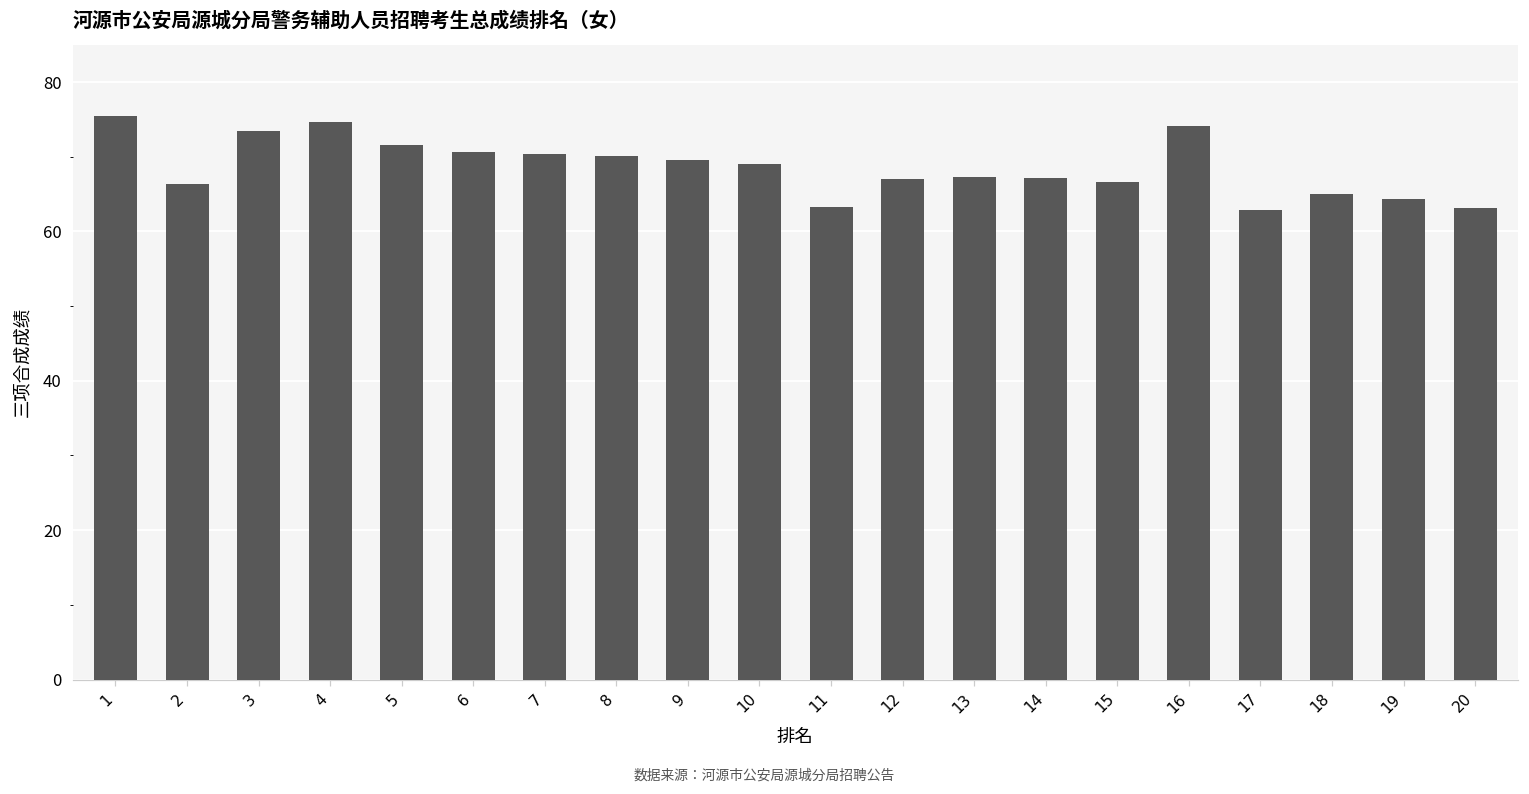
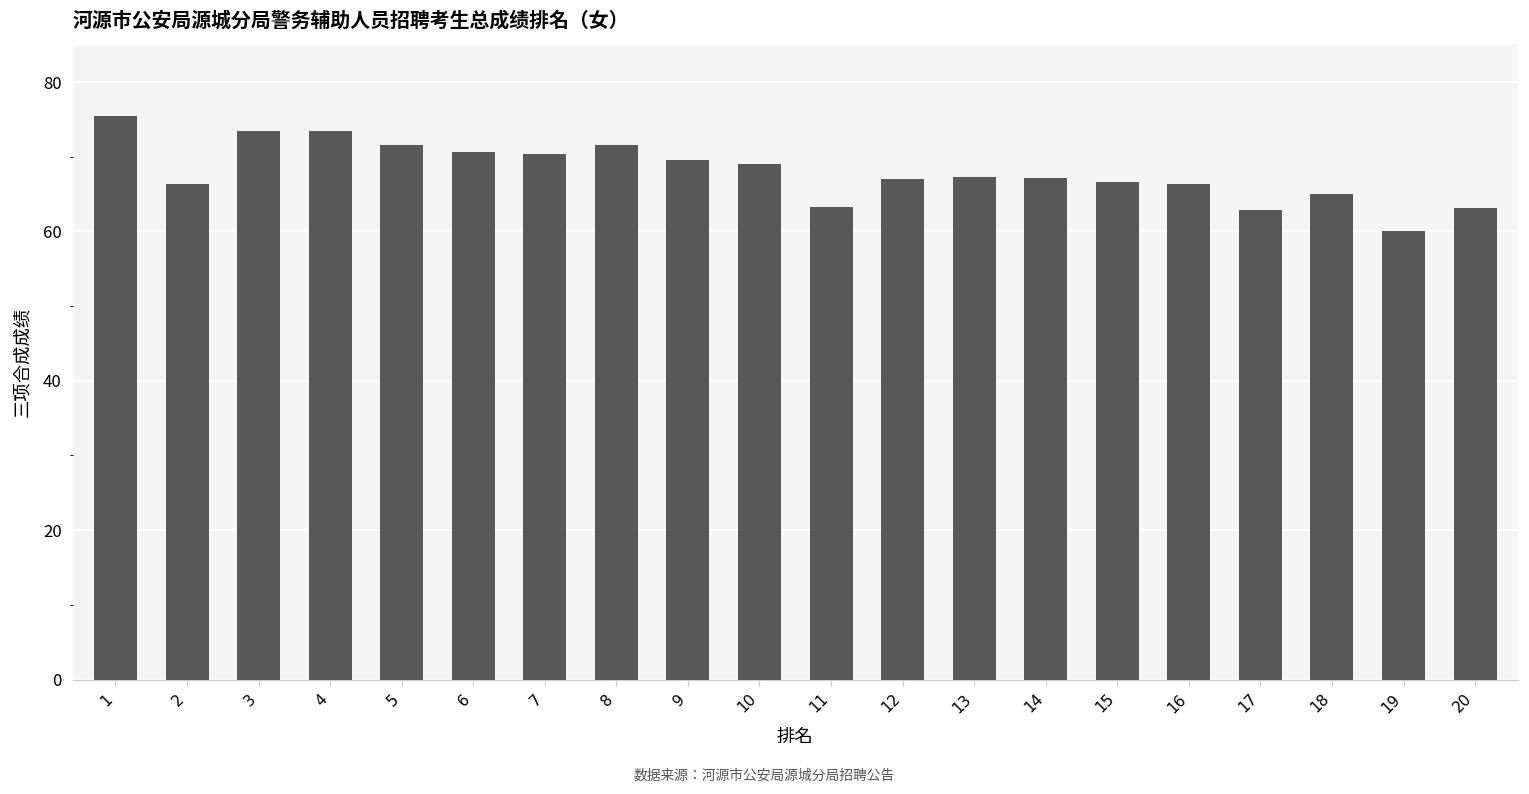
  {
    "1": 75,
    "2": 66,
    "3": 73,
-   "4": 75,
+   "4": 73,
    "5": 72,
    "6": 71,
    "7": 70,
-   "8": 70,
+   "8": 72,
    "9": 70,
    "10": 69,
    "11": 63,
    "12": 67,
    "13": 67,
    "14": 67,
    "15": 67,
-   "16": 74,
+   "16": 66,
    "17": 63,
    "18": 65,
-   "19": 64,
+   "19": 60,
    "20": 63
  }
